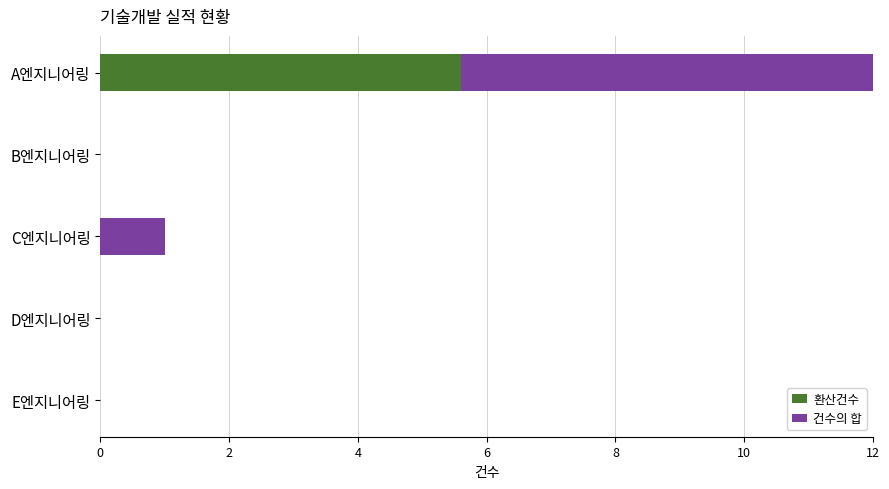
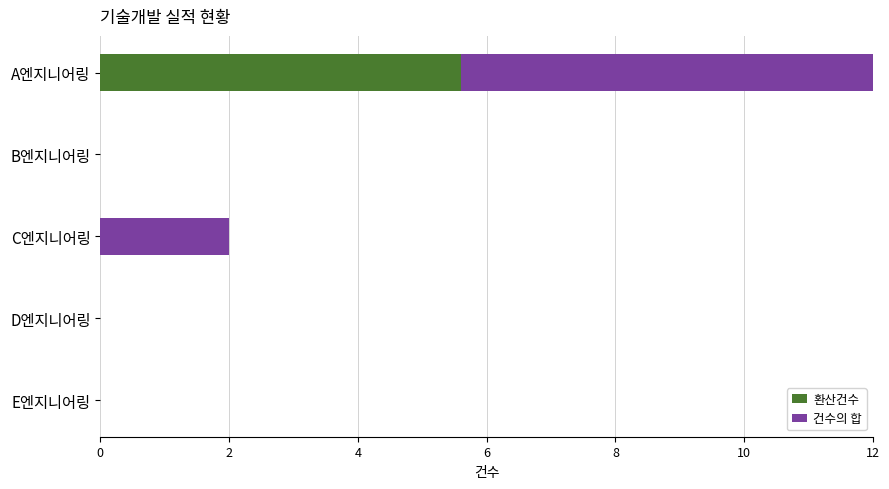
  {
    "환산건수": {
      "A엔지니어링": 5.6,
      "B엔지니어링": 0,
      "C엔지니어링": 0,
      "D엔지니어링": 0,
      "E엔지니어링": 0
    },
    "건수의 합": {
      "B엔지니어링": 0,
-     "C엔지니어링": 1,
+     "C엔지니어링": 2,
      "D엔지니어링": 0,
      "E엔지니어링": 0
    }
  }
